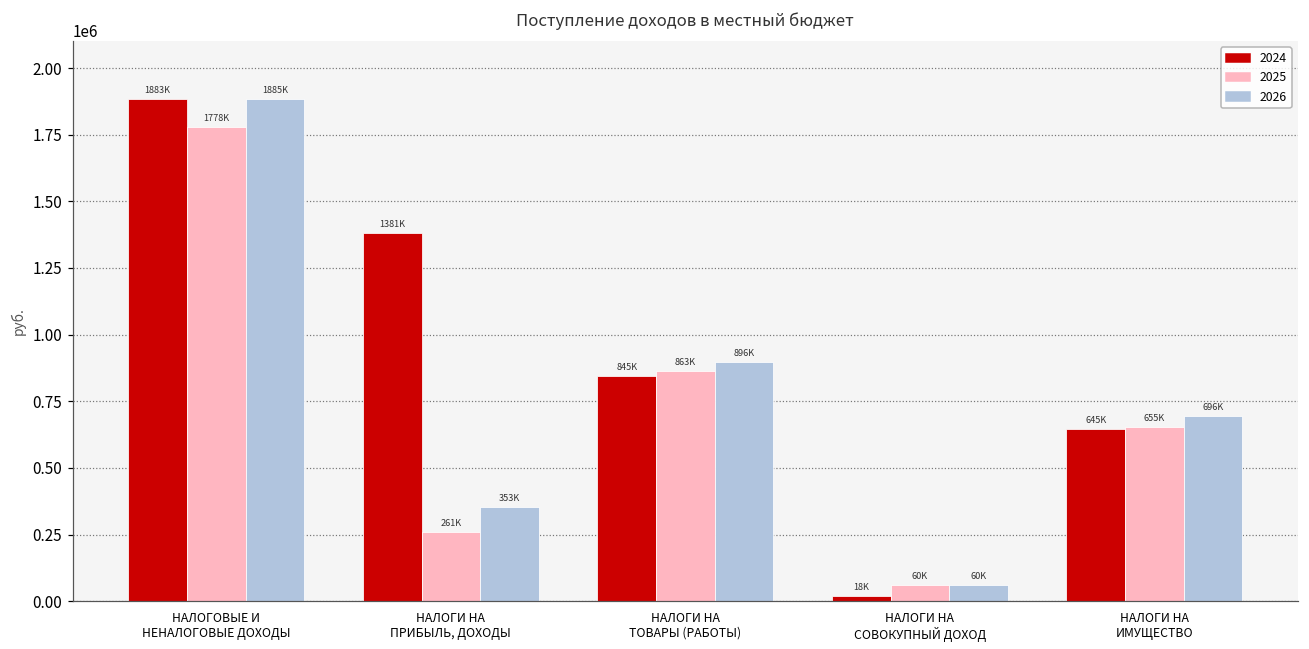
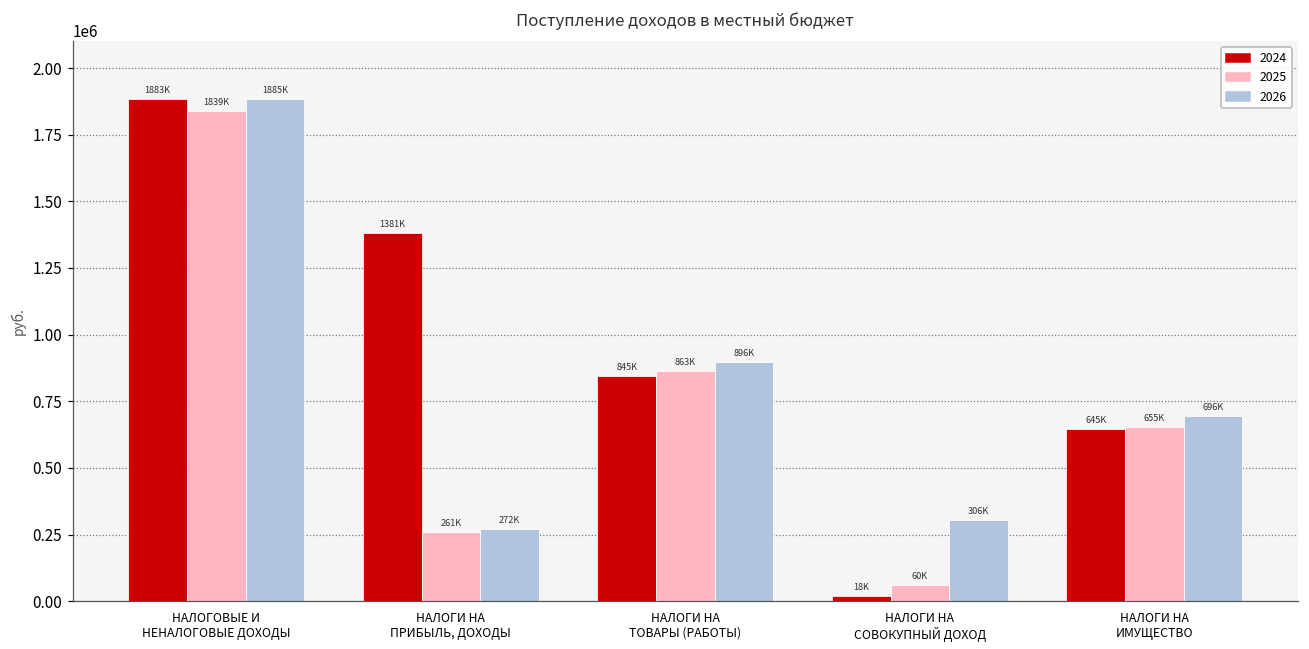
  {
    "2024": {
      "НАЛОГОВЫЕ И НЕНАЛОГОВЫЕ ДОХОДЫ": "1883K",
      "НАЛОГИ НА ПРИБЫЛЬ, ДОХОДЫ": "1381K",
      "НАЛОГИ НА ТОВАРЫ (РАБОТЫ)": "845K",
      "НАЛОГИ НА СОВОКУПНЫЙ ДОХОД": "18K",
      "НАЛОГИ НА ИМУЩЕСТВО": "645K"
    },
    "2025": {
-     "НАЛОГОВЫЕ И НЕНАЛОГОВЫЕ ДОХОДЫ": "1778K",
+     "НАЛОГОВЫЕ И НЕНАЛОГОВЫЕ ДОХОДЫ": "1839K",
      "НАЛОГИ НА ПРИБЫЛЬ, ДОХОДЫ": "261K",
      "НАЛОГИ НА ТОВАРЫ (РАБОТЫ)": "863K",
      "НАЛОГИ НА СОВОКУПНЫЙ ДОХОД": "60K",
      "НАЛОГИ НА ИМУЩЕСТВО": "655K"
    },
    "2026": {
      "НАЛОГОВЫЕ И НЕНАЛОГОВЫЕ ДОХОДЫ": "1885K",
-     "НАЛОГИ НА ПРИБЫЛЬ, ДОХОДЫ": "353K",
+     "НАЛОГИ НА ПРИБЫЛЬ, ДОХОДЫ": "272K",
      "НАЛОГИ НА ТОВАРЫ (РАБОТЫ)": "896K",
-     "НАЛОГИ НА СОВОКУПНЫЙ ДОХОД": "60K",
+     "НАЛОГИ НА СОВОКУПНЫЙ ДОХОД": "306K",
      "НАЛОГИ НА ИМУЩЕСТВО": "696K"
    }
  }
